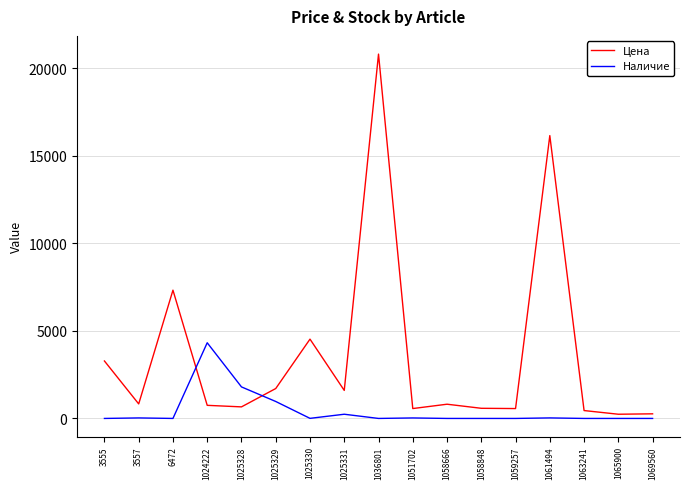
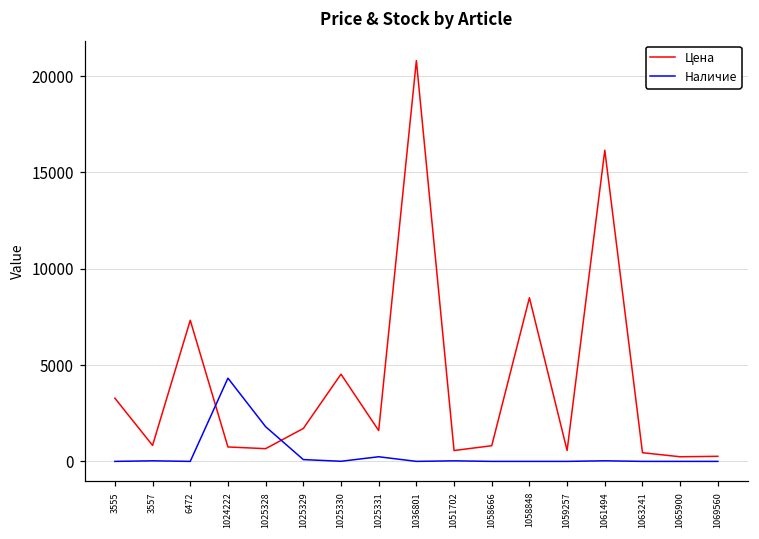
  {
    "Цена": {
      "3555": 3300,
      "3557": 800,
      "6472": 7300,
      "1024222": 700,
      "1025328": 700,
      "1025329": 1700,
      "1025330": 4500,
      "1025331": 1600,
      "1036801": 20800,
      "1051702": 600,
      "1058666": 800,
-     "1058848": 600,
+     "1058848": 8500,
      "1059257": 600,
      "1061494": 16100,
      "1063241": 500,
      "1065900": 200,
      "1069560": 300
    },
    "Наличие": {
      "3555": 0,
      "3557": 0,
      "6472": 0,
      "1024222": 4300,
      "1025328": 1800,
-     "1025329": 1000,
+     "1025329": 100,
      "1025330": 0,
      "1025331": 200,
      "1036801": 0,
      "1051702": 0,
      "1058666": 0,
      "1058848": 0,
      "1059257": 0,
      "1061494": 0,
      "1063241": 0,
      "1065900": 0,
      "1069560": 0
    }
  }
